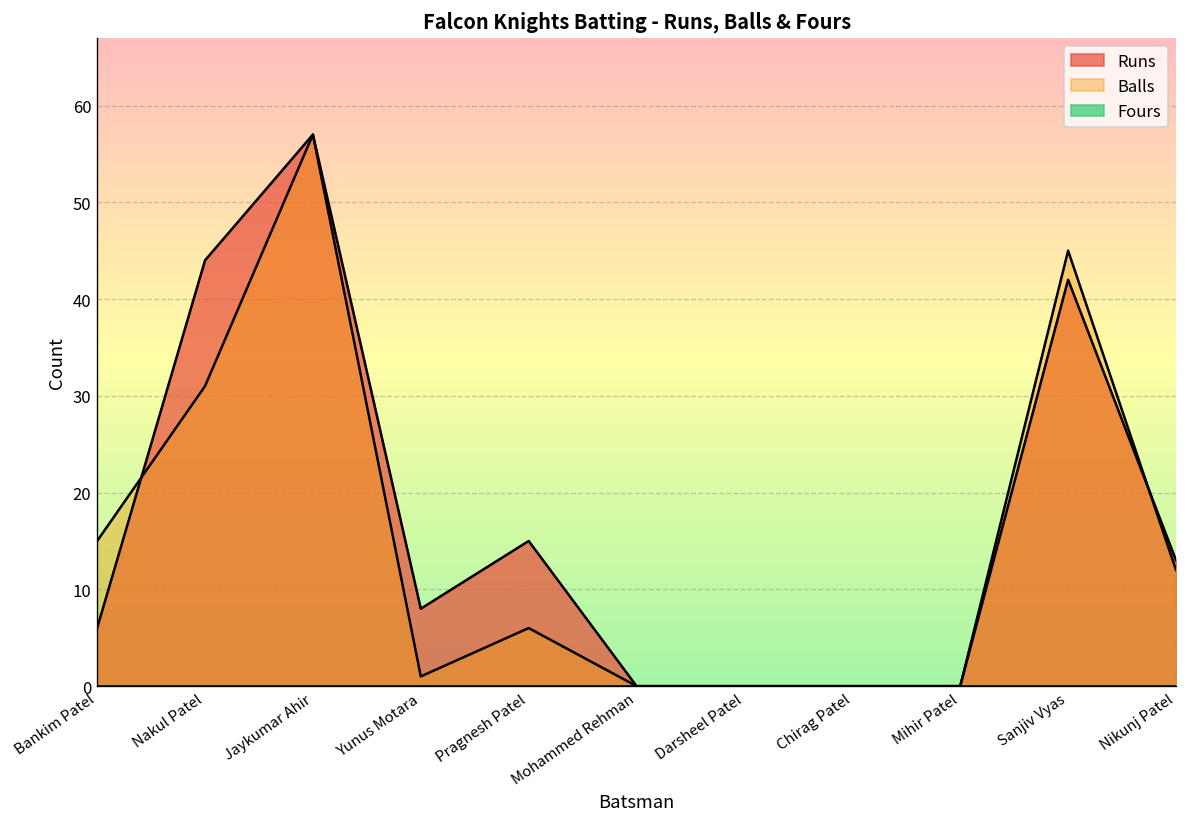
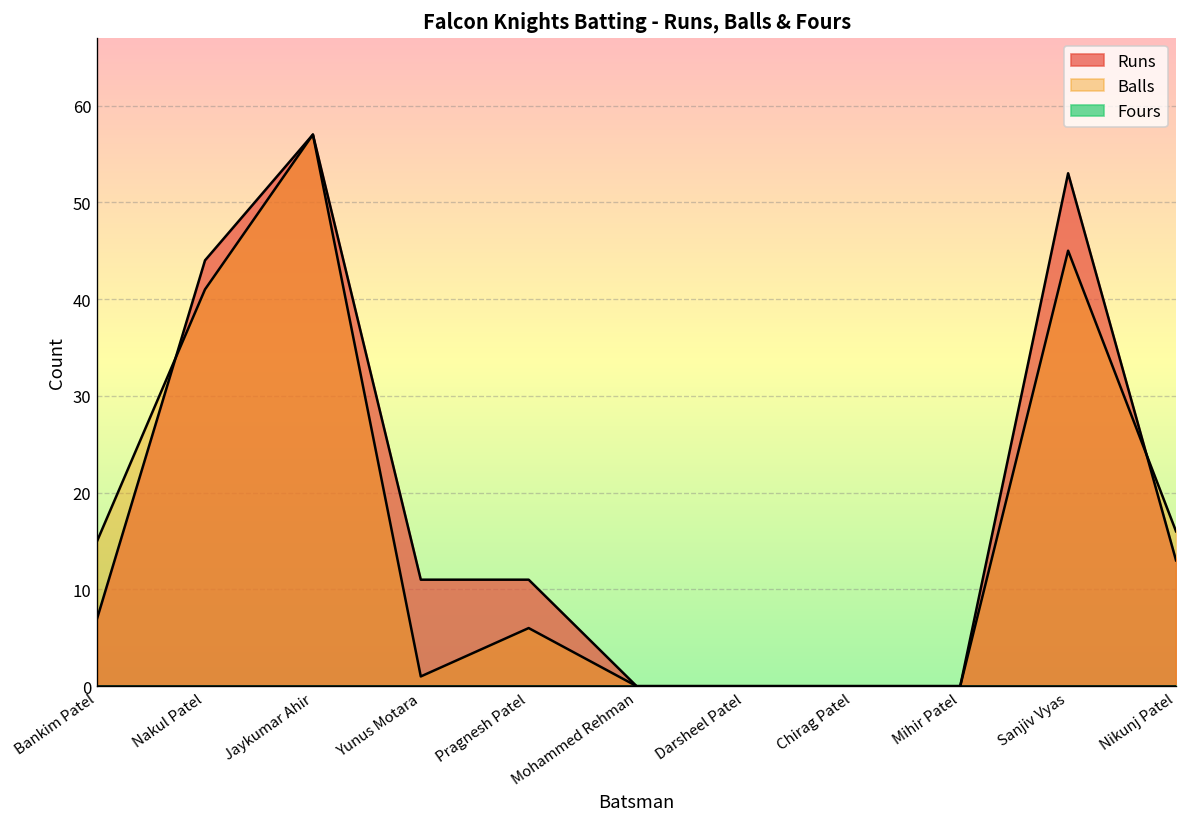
  {
    "Runs": {
-     "Bankim Patel": 6,
+     "Bankim Patel": 7,
      "Nakul Patel": 44,
-     "Yunus Motara": 8,
-     "Pragnesh Patel": 15,
-     "Sanjiv Vyas": 42,
+     "Yunus Motara": 11,
+     "Pragnesh Patel": 11,
+     "Sanjiv Vyas": 53,
      "Nikunj Patel": 13
    },
    "Balls": {
      "Bankim Patel": 15,
-     "Nakul Patel": 31,
+     "Nakul Patel": 41,
      "Yunus Motara": 1,
      "Pragnesh Patel": 6,
      "Sanjiv Vyas": 45,
-     "Nikunj Patel": 12
+     "Nikunj Patel": 16
    },
    "Fours": {
      "Bankim Patel": 0,
      "Nakul Patel": 0,
      "Jaykumar Ahir": 0,
      "Yunus Motara": 0,
      "Pragnesh Patel": 0,
      "Sanjiv Vyas": 0,
      "Nikunj Patel": 0
    }
  }
